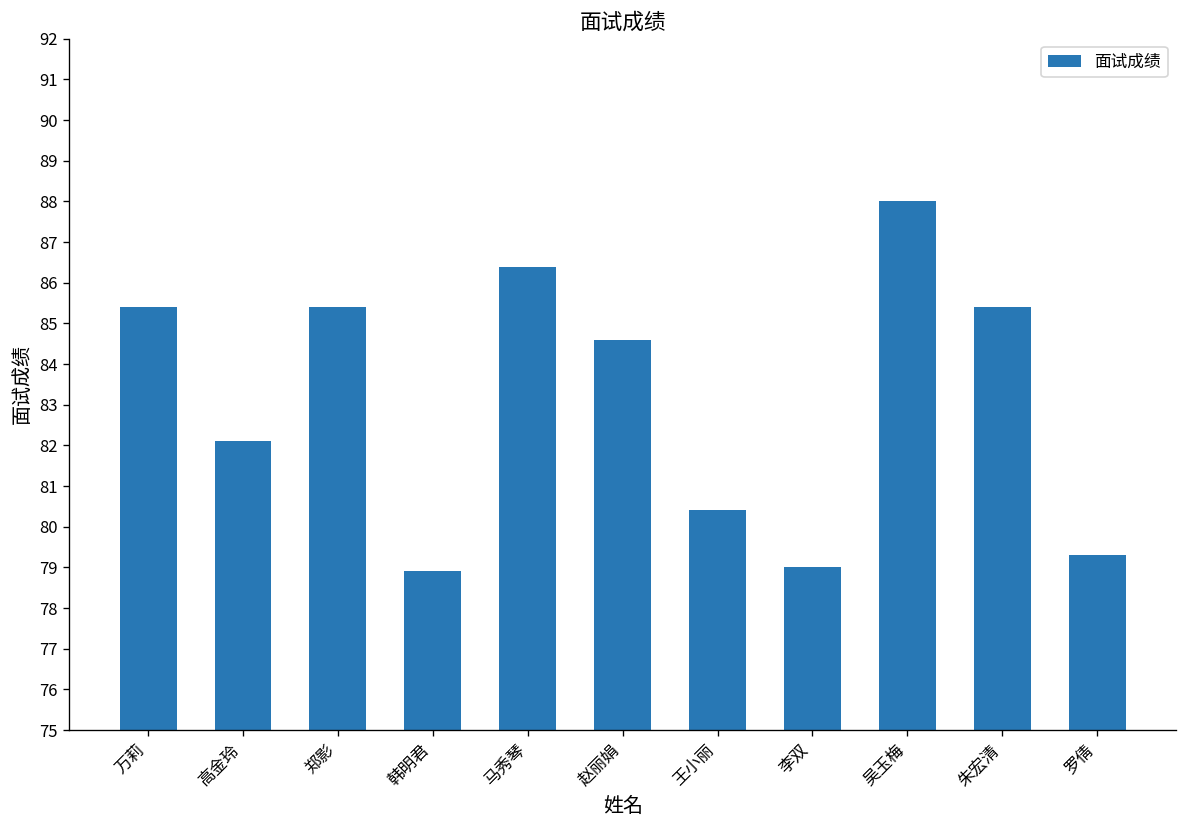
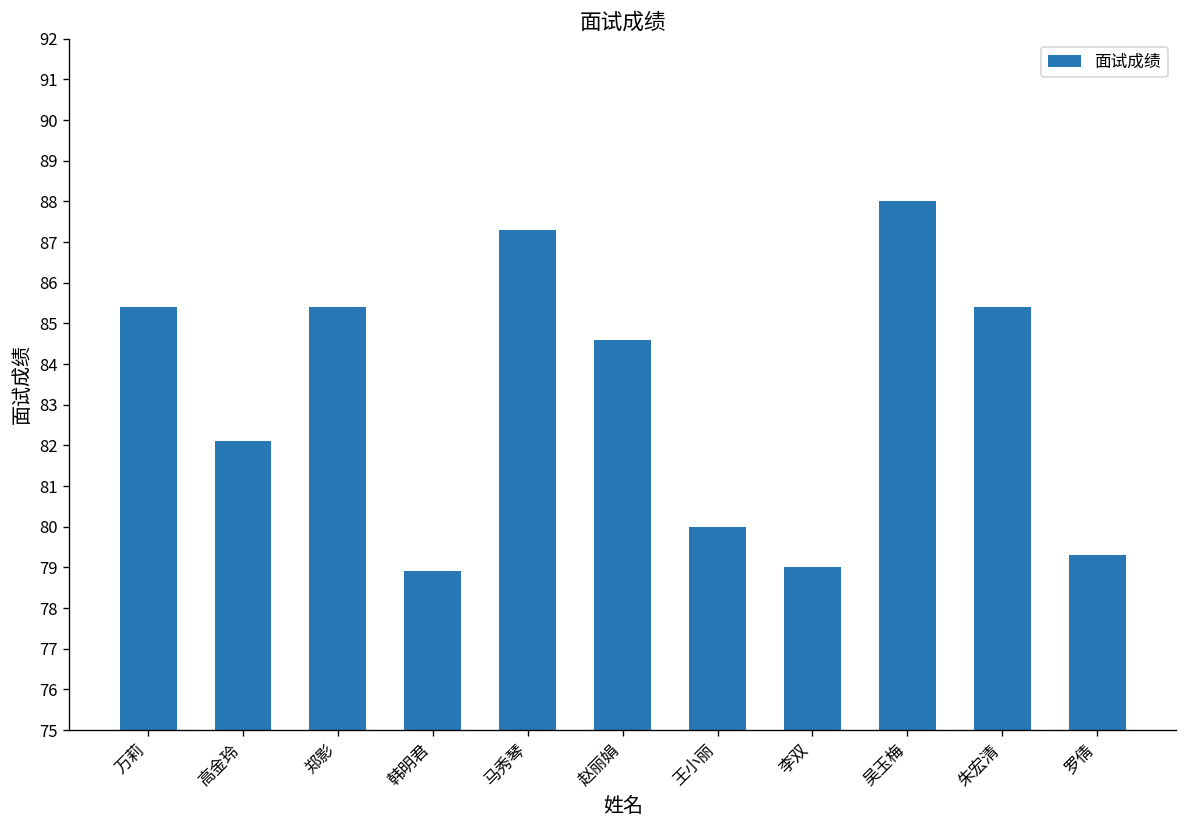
  {
    "万莉": 85.4,
    "高金玲": 82.1,
    "郑影": 85.4,
    "韩明君": 78.9,
-   "马秀琴": 86.4,
+   "马秀琴": 87.3,
    "赵丽娟": 84.6,
-   "王小丽": 80.4,
+   "王小丽": 80.0,
    "李双": 79.0,
    "吴玉梅": 88.0,
    "朱宏清": 85.4,
    "罗倩": 79.3
  }
